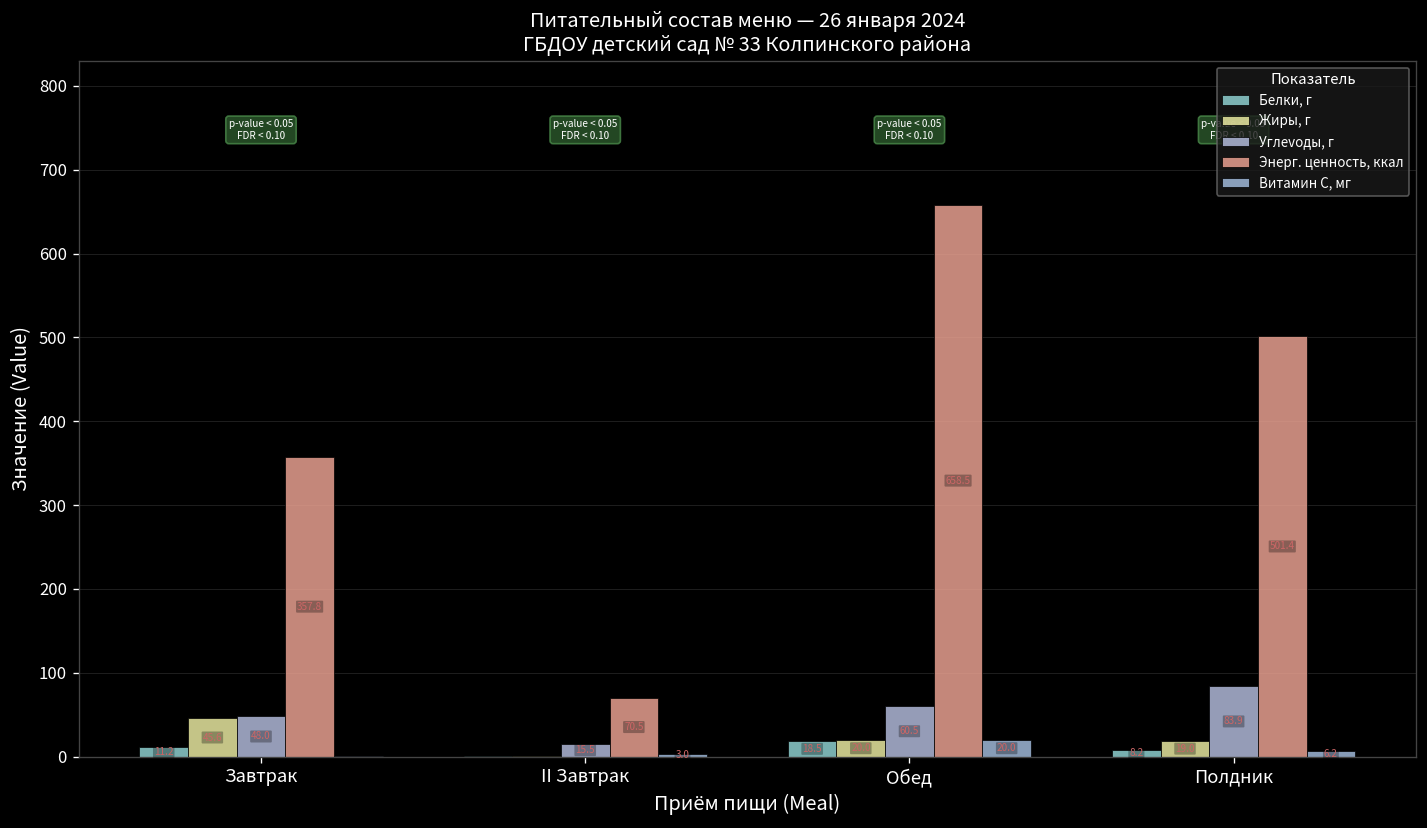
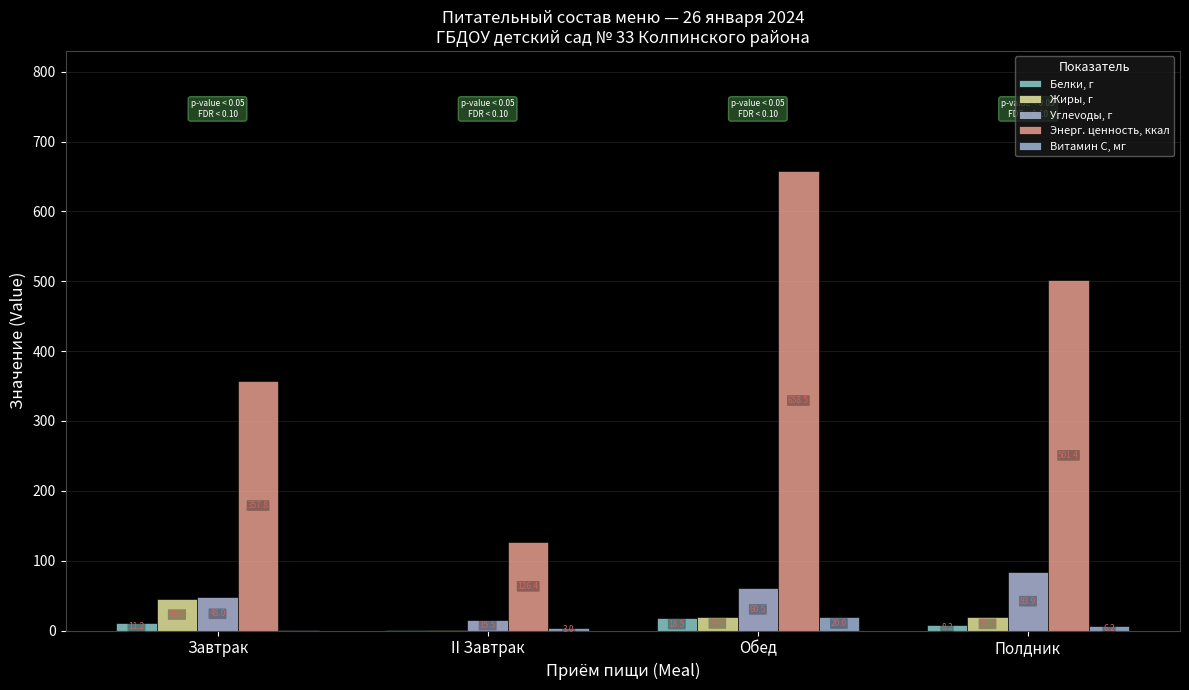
  {
    "Энерг. ценность, ккал": {
-     "II Завтрак": 70.5
+     "II Завтрак": 126.4
    }
  }
